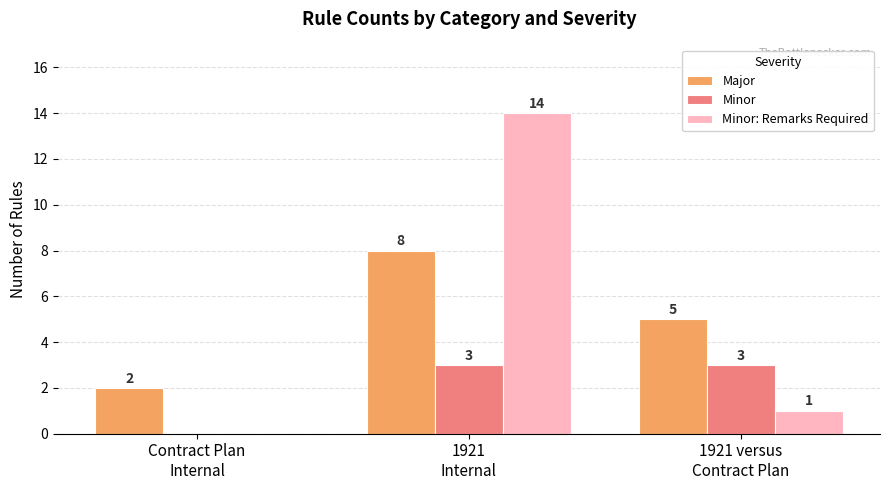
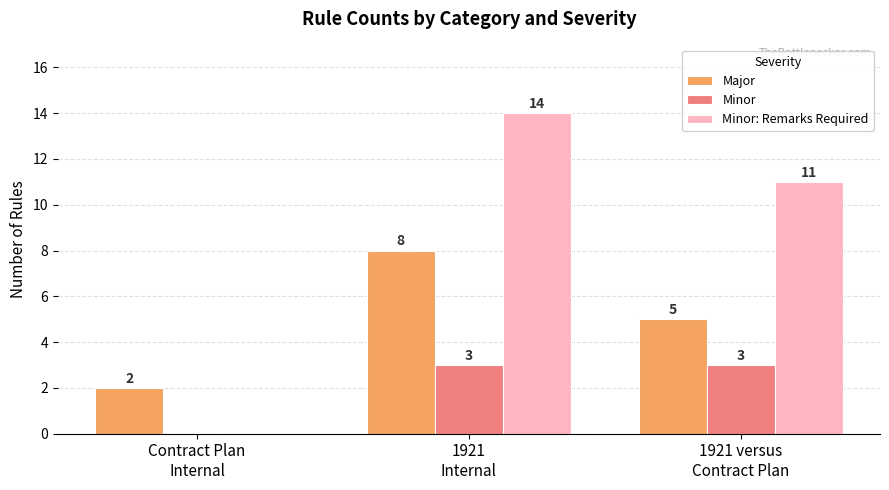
  {
    "Minor: Remarks Required": {
      "1921 Internal": 14,
-     "1921 versus Contract Plan": 1
+     "1921 versus Contract Plan": 11
    }
  }
